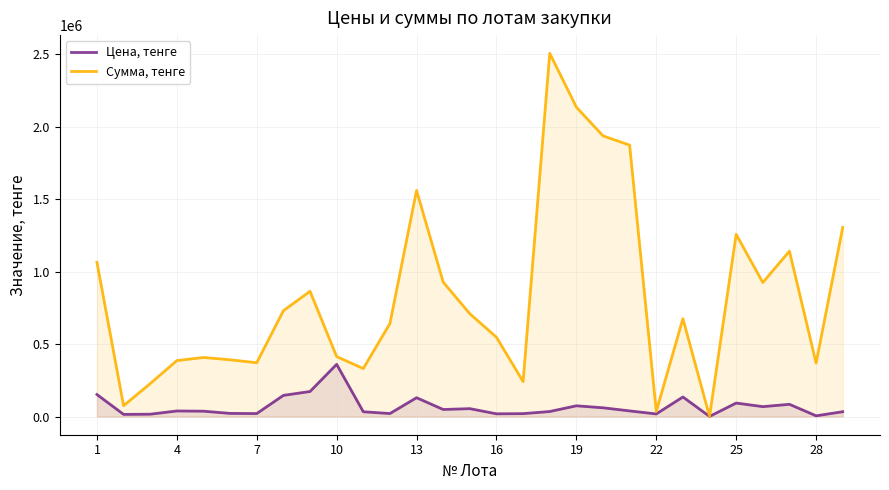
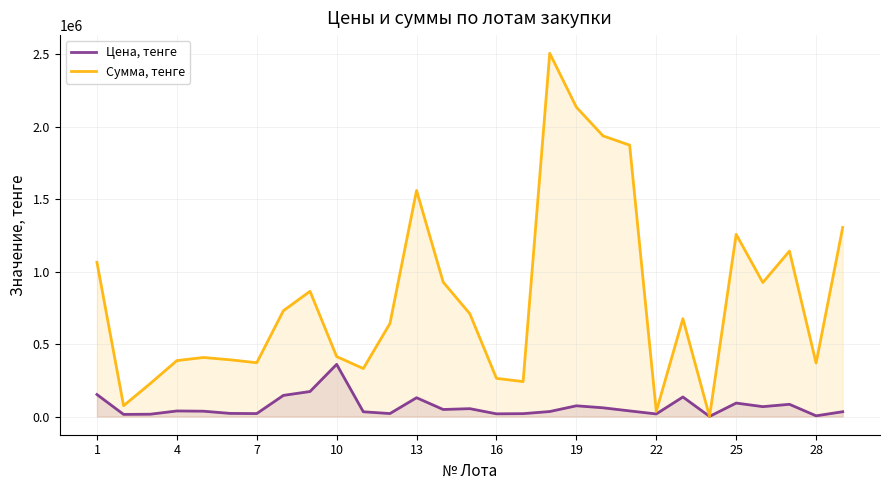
  {
    "Цена, тенге": {
      "1": 150000,
      "4": 40000,
      "7": 20000,
      "10": 360000,
      "13": 130000,
      "16": 20000,
      "19": 70000,
      "22": 20000,
      "25": 90000,
      "28": 10000
    },
    "Сумма, тенге": {
      "1": 1060000,
      "4": 390000,
      "7": 370000,
      "10": 410000,
      "13": 1560000,
-     "16": 550000,
+     "16": 260000,
      "19": 2130000,
      "22": 40000,
      "25": 1260000,
      "28": 370000
    }
  }
